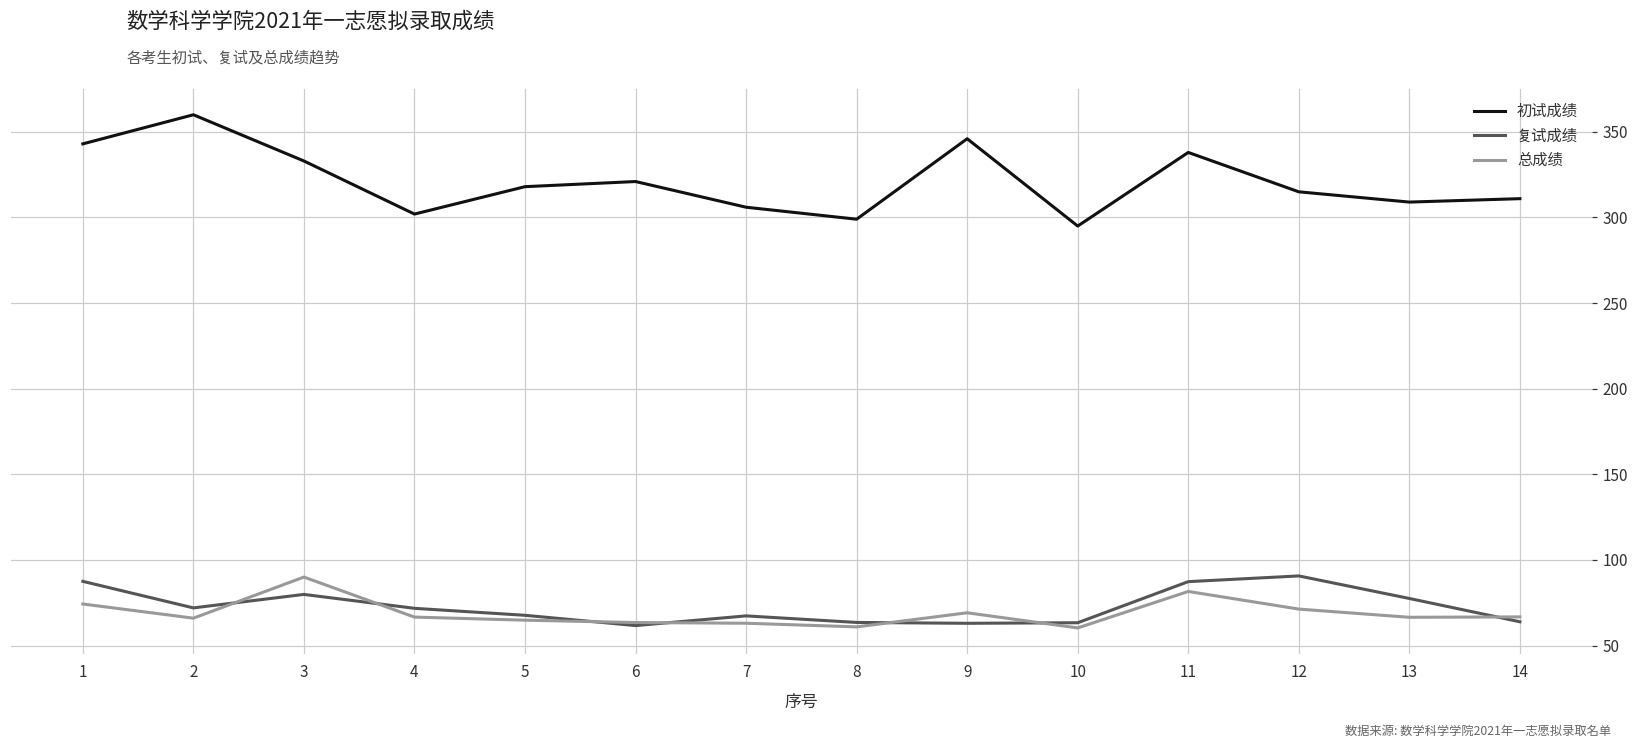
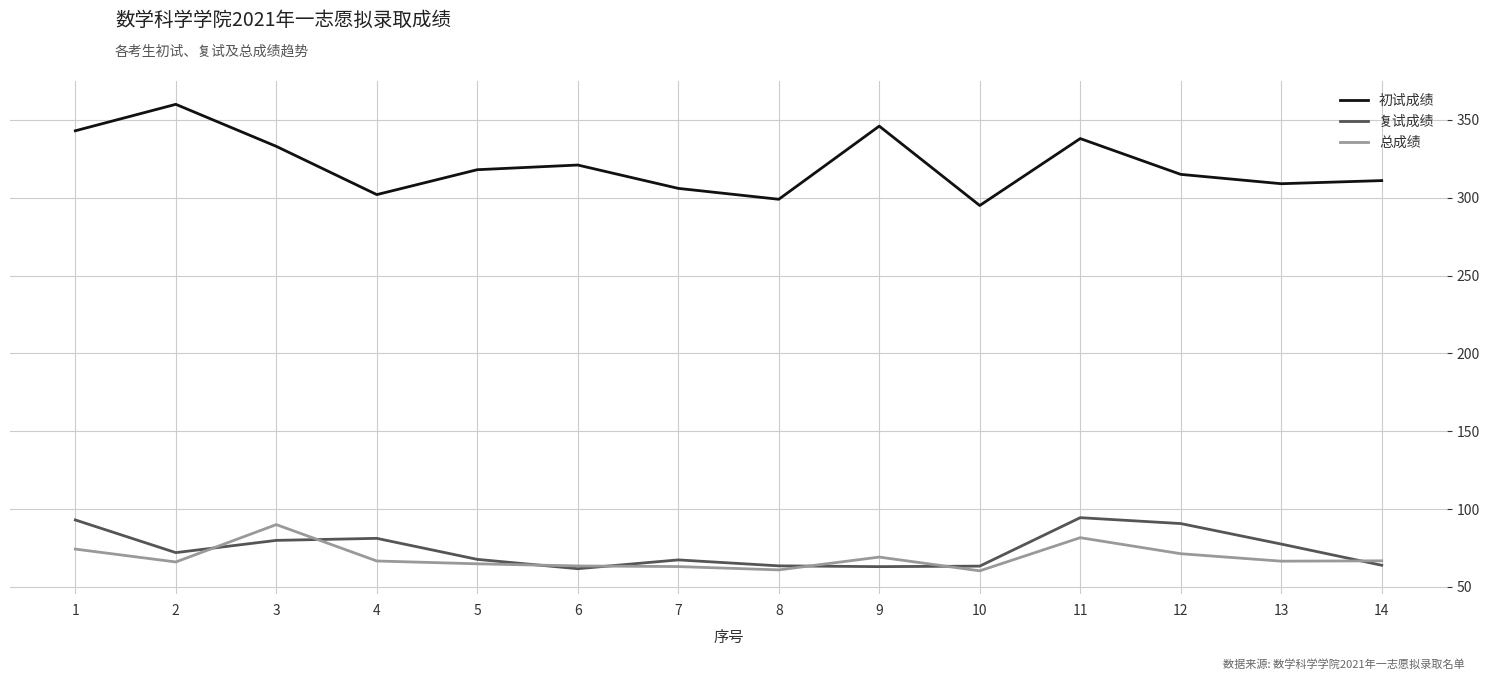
  {
    "初试成绩": {
      "1": 343,
      "2": 360,
      "3": 333,
      "4": 302,
      "5": 318,
      "6": 321,
      "7": 306,
      "8": 299,
      "9": 346,
      "10": 295,
      "11": 338,
      "12": 315,
      "13": 309,
      "14": 311
    },
    "复试成绩": {
-     "1": 88,
+     "1": 93,
      "2": 72,
      "3": 80,
-     "4": 72,
+     "4": 81,
      "5": 68,
      "6": 62,
      "7": 67,
      "8": 64,
      "9": 63,
      "10": 63,
-     "11": 87,
+     "11": 94,
      "12": 91,
      "13": 78,
      "14": 64
    },
    "总成绩": {
      "1": 74,
      "2": 66,
      "3": 90,
      "4": 67,
      "5": 65,
      "6": 63,
      "7": 63,
      "8": 61,
      "9": 69,
      "10": 60,
      "11": 82,
      "12": 71,
      "13": 67,
      "14": 67
    }
  }
